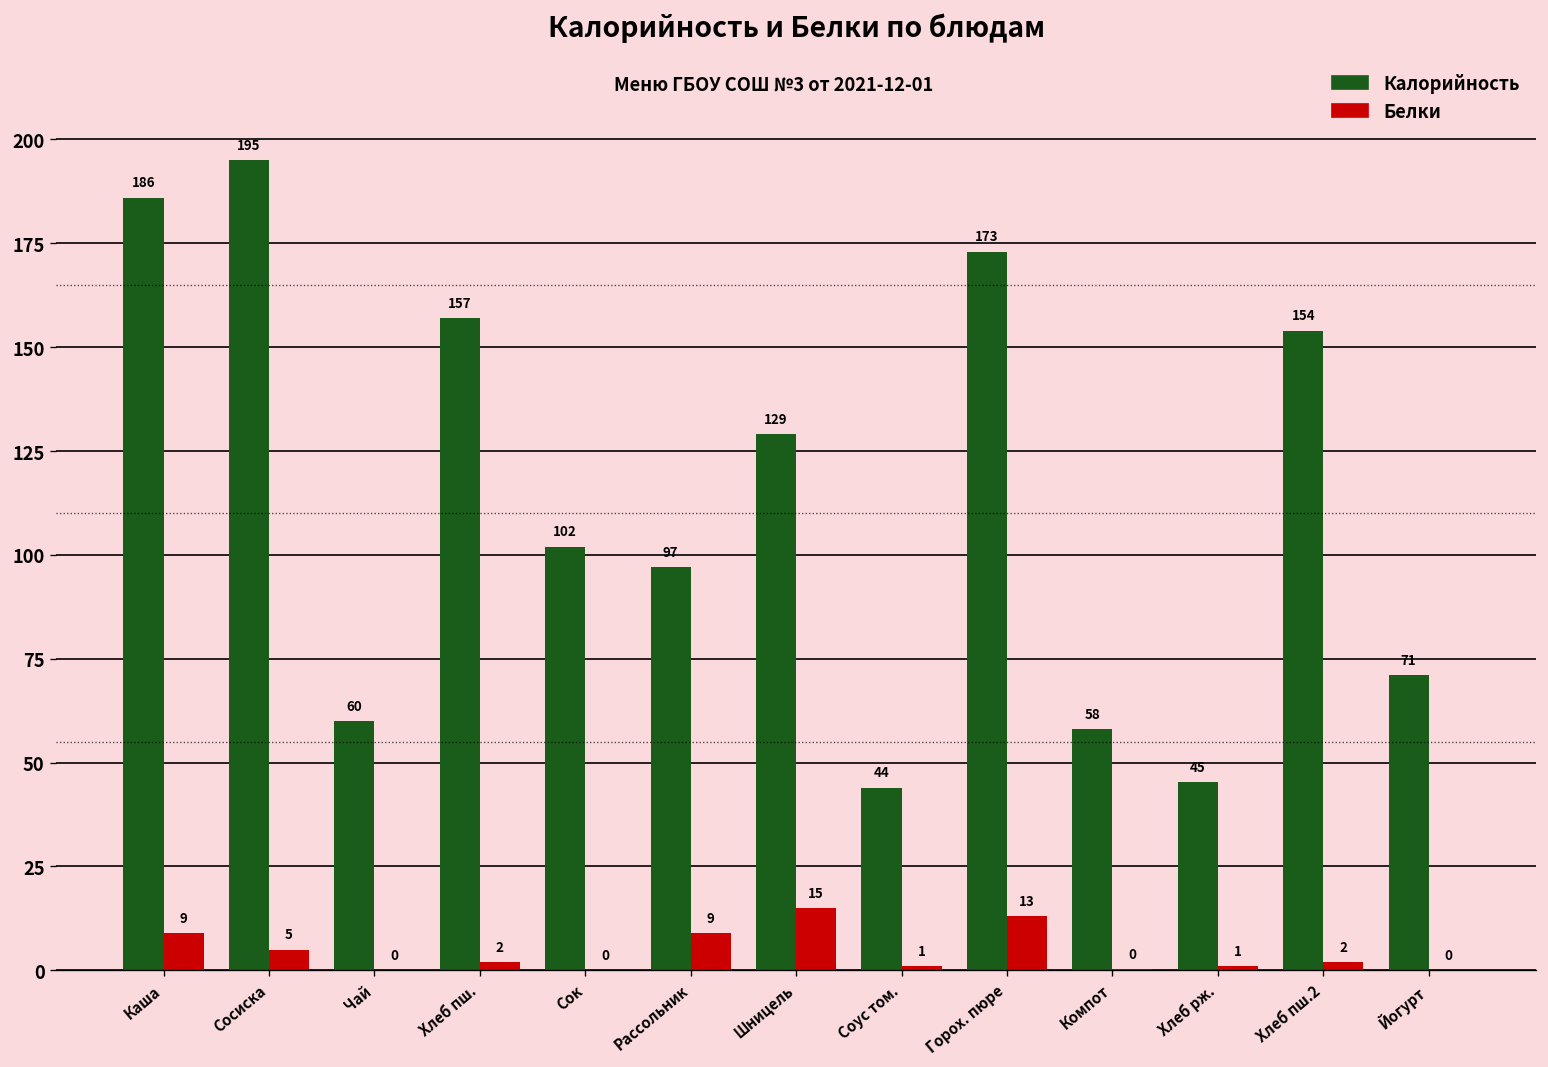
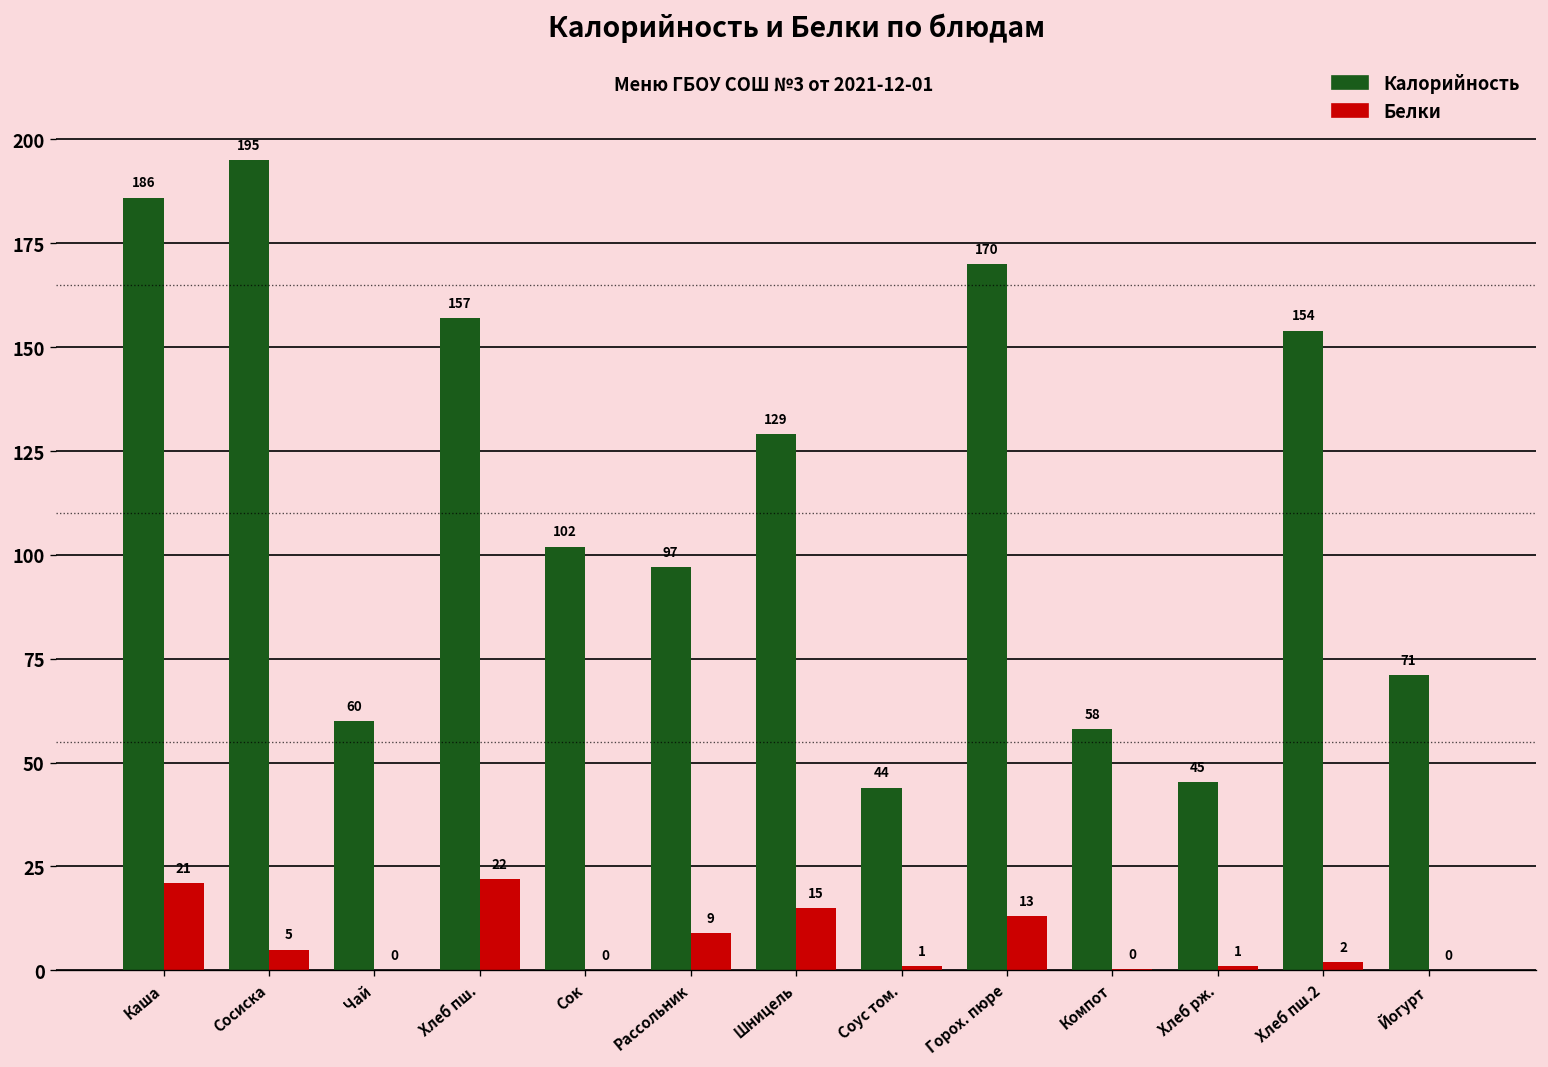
  {
    "Калорийность": {
      "Каша": 186,
      "Сосиска": 195,
      "Чай": 60,
      "Хлеб пш.": 157,
      "Сок": 102,
      "Рассольник": 97,
      "Шницель": 129,
      "Соус том.": 44,
-     "Горох. пюре": 173,
+     "Горох. пюре": 170,
      "Компот": 58,
      "Хлеб рж.": 45,
      "Хлеб пш.2": 154,
      "Йогурт": 71
    },
    "Белки": {
-     "Каша": 9,
+     "Каша": 21,
      "Сосиска": 5,
      "Чай": 0,
-     "Хлеб пш.": 2,
+     "Хлеб пш.": 22,
      "Сок": 0,
      "Рассольник": 9,
      "Шницель": 15,
      "Соус том.": 1,
      "Горох. пюре": 13,
      "Компот": 0,
      "Хлеб рж.": 1,
      "Хлеб пш.2": 2,
      "Йогурт": 0
    }
  }
